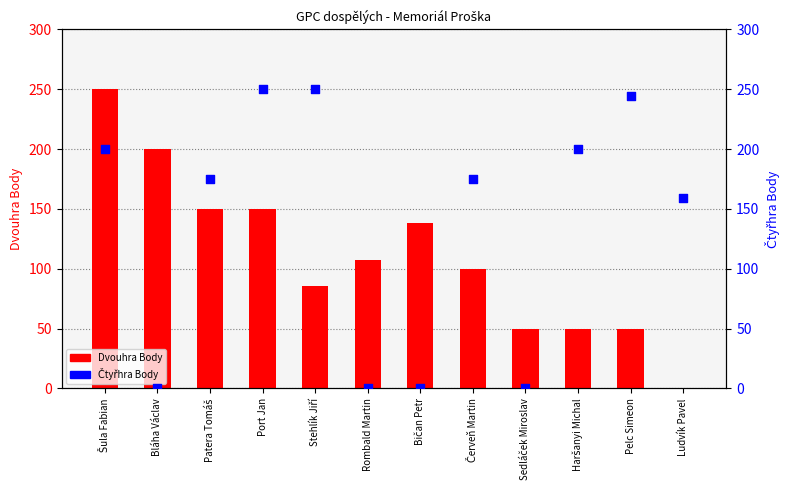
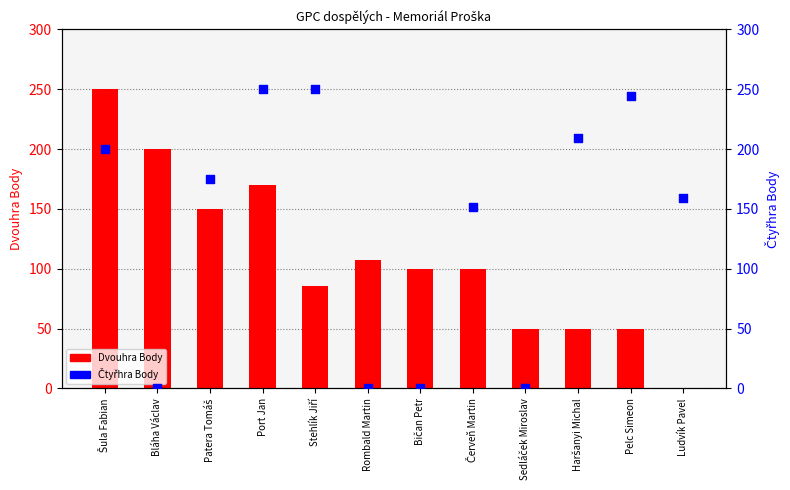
  {
    "Dvouhra Body": {
      "Šula Fabian": 250,
      "Bláha Václav": 200,
      "Patera Tomáš": 150,
-     "Port Jan": 150,
+     "Port Jan": 170,
      "Stehlík Jiří": 86,
      "Rombald Martin": 107,
-     "Bičan Petr": 138,
+     "Bičan Petr": 100,
      "Červeň Martin": 100,
      "Sedláček Miroslav": 50,
      "Haršanyi Michal": 50,
      "Pelc Simeon": 50,
      "Ludvík Pavel": 0
    },
    "Čtyřhra Body": {
-     "Červeň Martin": 175,
-     "Haršanyi Michal": 200
+     "Červeň Martin": 152,
+     "Haršanyi Michal": 209
    }
  }
